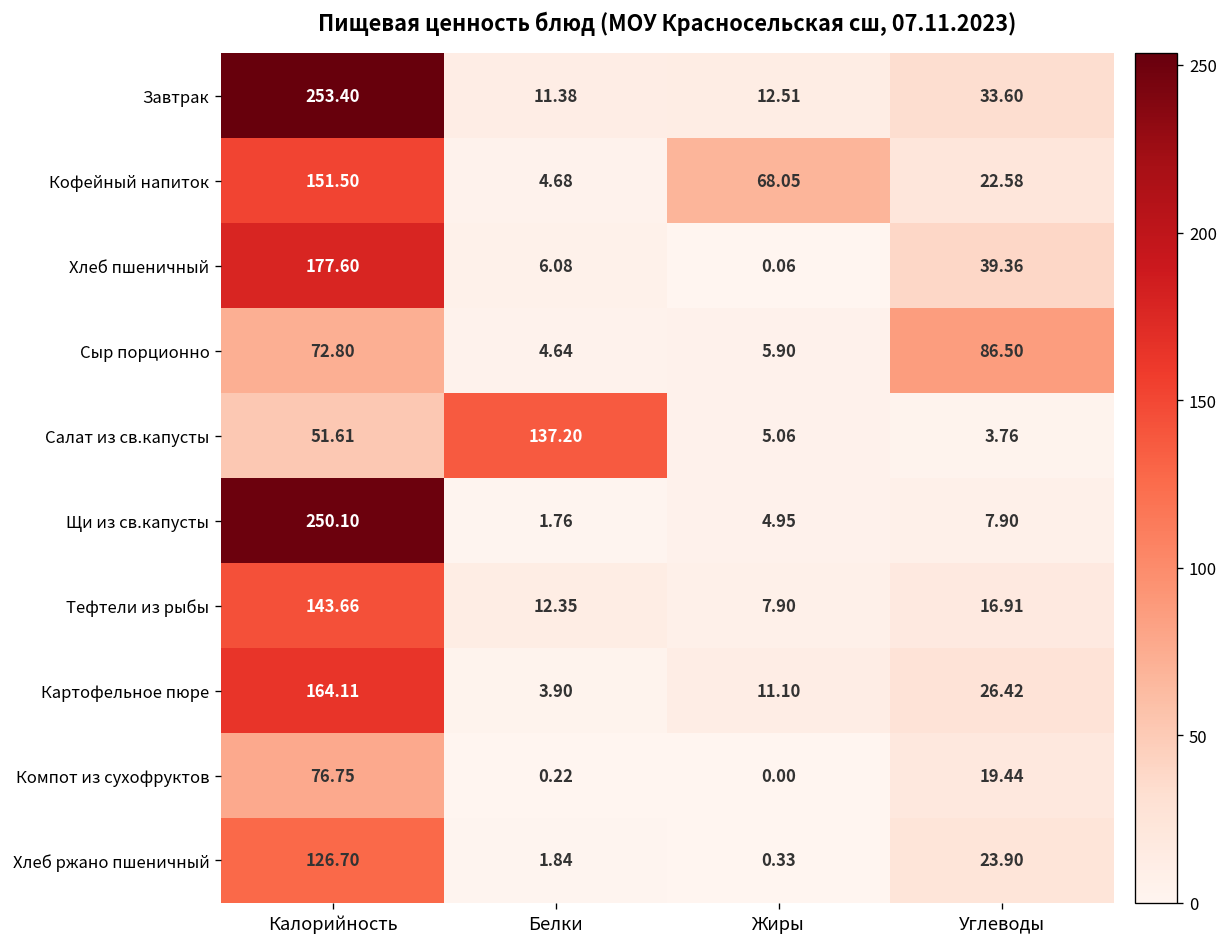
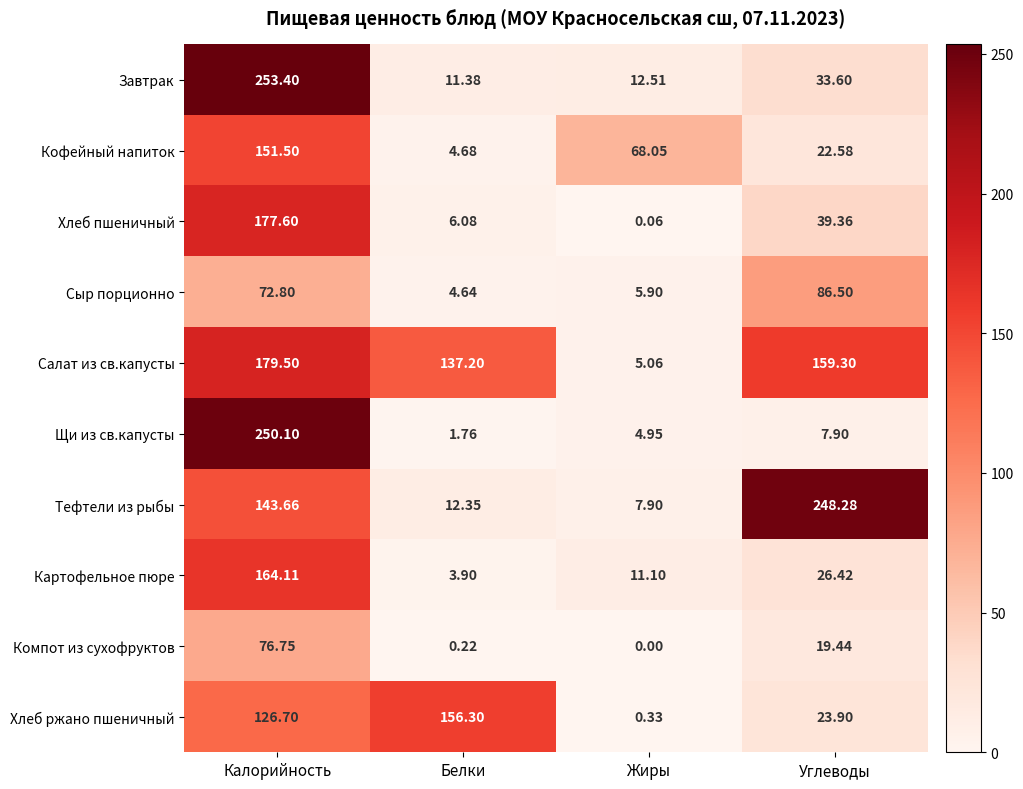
  {
    "Завтрак": {
      "Калорийность": 253.40,
      "Белки": 11.38,
      "Жиры": 12.51,
      "Углеводы": 33.60
    },
    "Кофейный напиток": {
      "Калорийность": 151.50,
      "Белки": 4.68,
      "Жиры": 68.05,
      "Углеводы": 22.58
    },
    "Хлеб пшеничный": {
      "Калорийность": 177.60,
      "Белки": 6.08,
      "Жиры": 0.06,
      "Углеводы": 39.36
    },
    "Сыр порционно": {
      "Калорийность": 72.80,
      "Белки": 4.64,
      "Жиры": 5.90,
      "Углеводы": 86.50
    },
    "Салат из св.капусты": {
-     "Калорийность": 51.61,
+     "Калорийность": 179.50,
      "Белки": 137.20,
      "Жиры": 5.06,
-     "Углеводы": 3.76
+     "Углеводы": 159.30
    },
    "Щи из св.капусты": {
      "Калорийность": 250.10,
      "Белки": 1.76,
      "Жиры": 4.95,
      "Углеводы": 7.90
    },
    "Тефтели из рыбы": {
      "Калорийность": 143.66,
      "Белки": 12.35,
      "Жиры": 7.90,
-     "Углеводы": 16.91
+     "Углеводы": 248.28
    },
    "Картофельное пюре": {
      "Калорийность": 164.11,
      "Белки": 3.90,
      "Жиры": 11.10,
      "Углеводы": 26.42
    },
    "Компот из сухофруктов": {
      "Калорийность": 76.75,
      "Белки": 0.22,
      "Жиры": 0.00,
      "Углеводы": 19.44
    },
    "Хлеб ржано пшеничный": {
      "Калорийность": 126.70,
-     "Белки": 1.84,
+     "Белки": 156.30,
      "Жиры": 0.33,
      "Углеводы": 23.90
    }
  }
